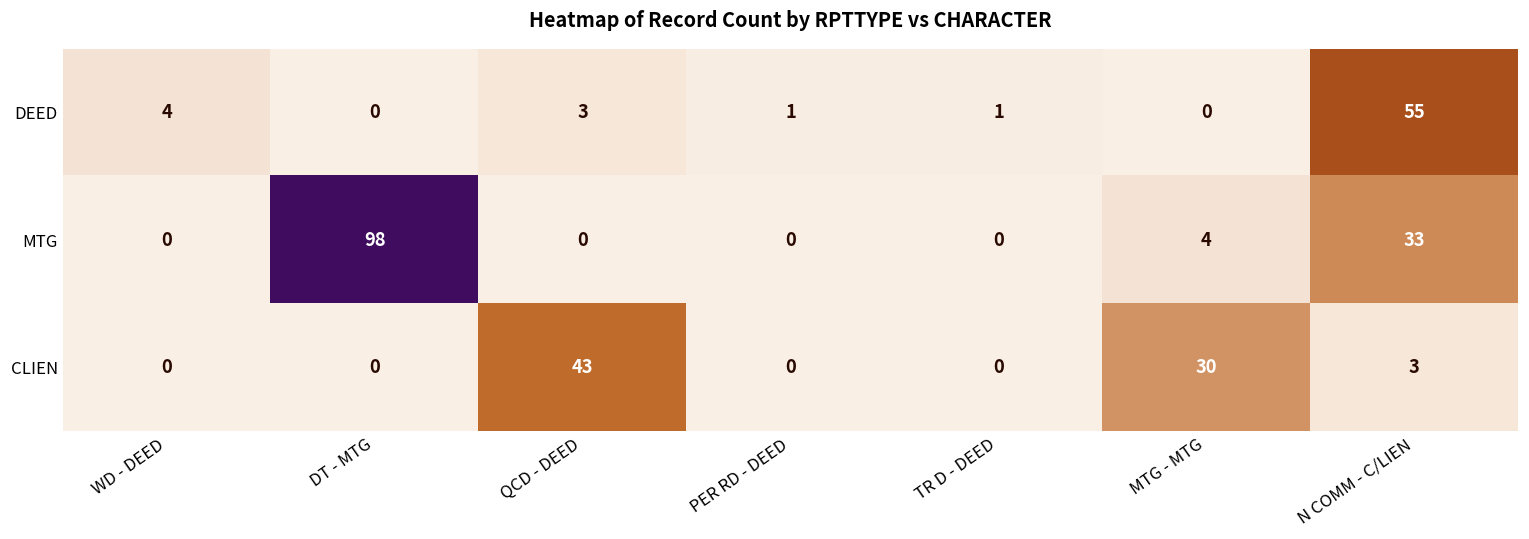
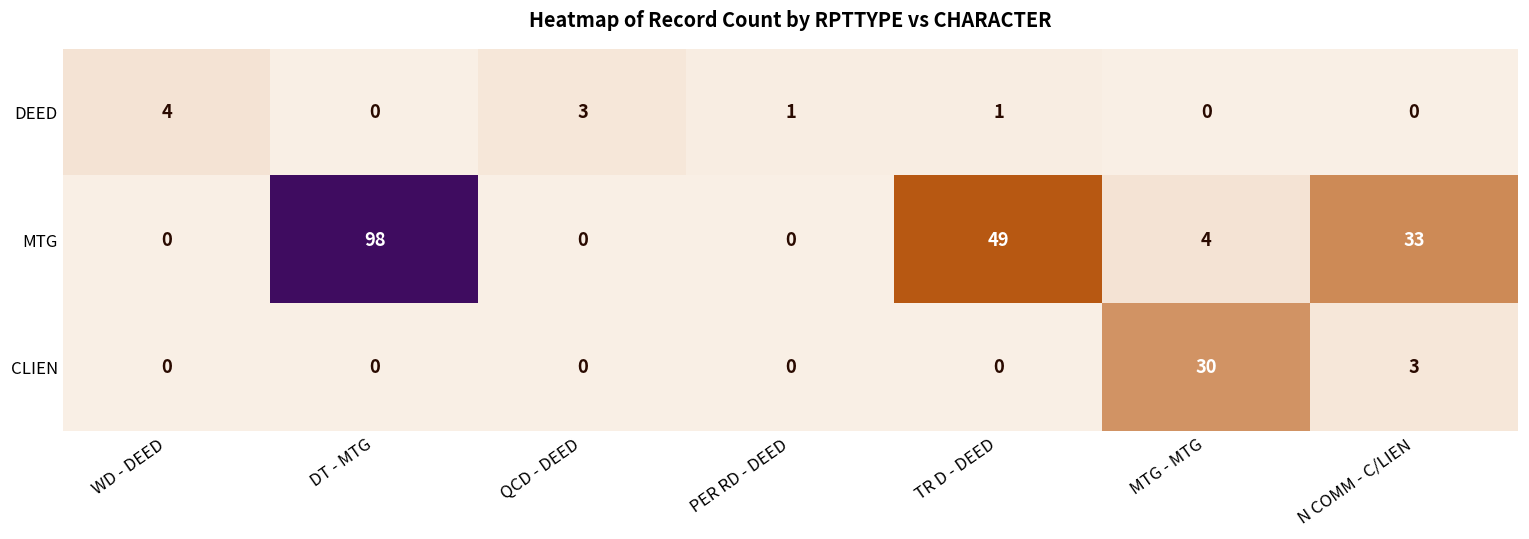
  {
    "DEED": {
      "WD - DEED": 4,
      "DT - MTG": 0,
      "QCD - DEED": 3,
      "PER RD - DEED": 1,
      "TR D - DEED": 1,
      "MTG - MTG": 0,
-     "N COMM - C/LIEN": 55
+     "N COMM - C/LIEN": 0
    },
    "MTG": {
      "WD - DEED": 0,
      "DT - MTG": 98,
      "QCD - DEED": 0,
      "PER RD - DEED": 0,
-     "TR D - DEED": 0,
+     "TR D - DEED": 49,
      "MTG - MTG": 4,
      "N COMM - C/LIEN": 33
    },
    "CLIEN": {
      "WD - DEED": 0,
      "DT - MTG": 0,
-     "QCD - DEED": 43,
+     "QCD - DEED": 0,
      "PER RD - DEED": 0,
      "TR D - DEED": 0,
      "MTG - MTG": 30,
      "N COMM - C/LIEN": 3
    }
  }
